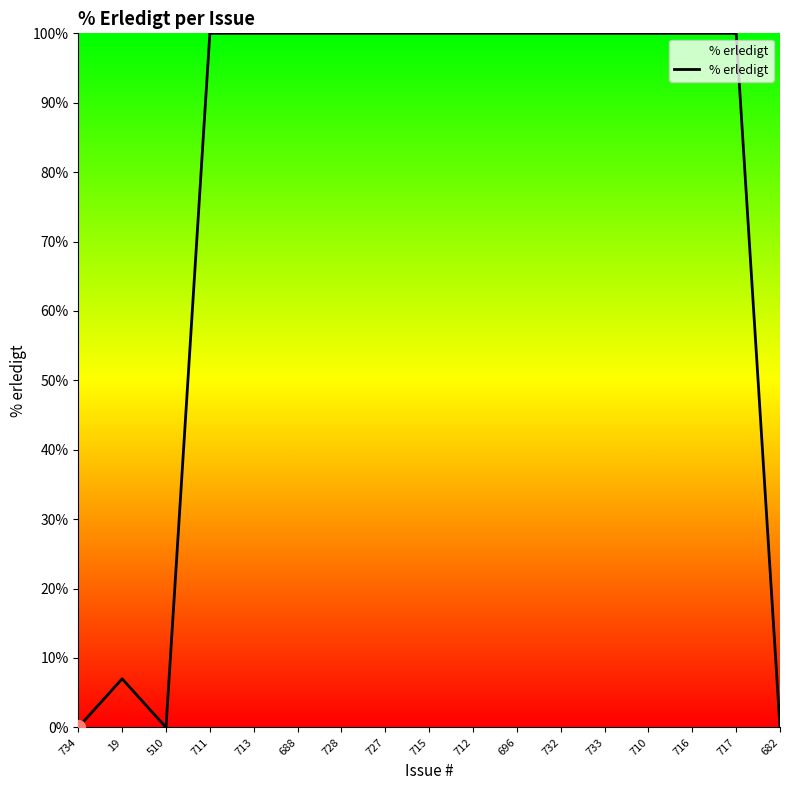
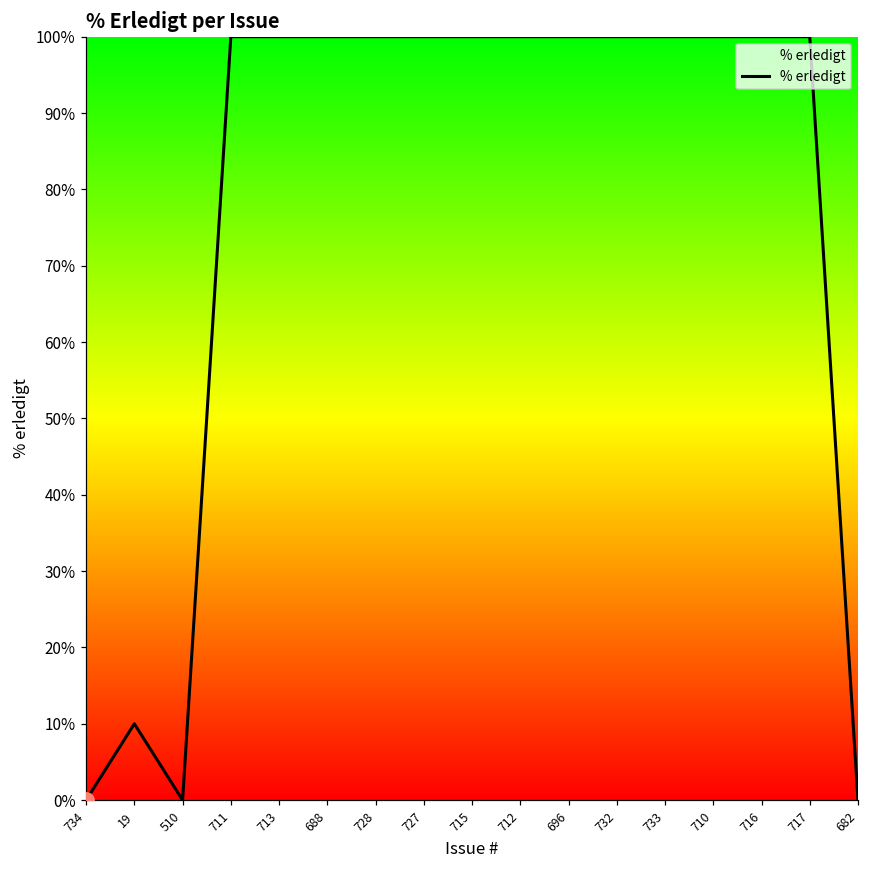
  {
    "% erledigt": {
-     "19": "7%",
+     "19": "10%",
      "510": "0%",
      "711": "100%",
      "713": "100%",
      "688": "100%",
      "728": "100%",
      "727": "100%",
      "715": "100%",
      "712": "100%",
      "696": "100%",
      "732": "100%",
      "733": "100%",
      "710": "100%",
      "716": "100%",
      "717": "100%",
      "682": "0%"
    }
  }
